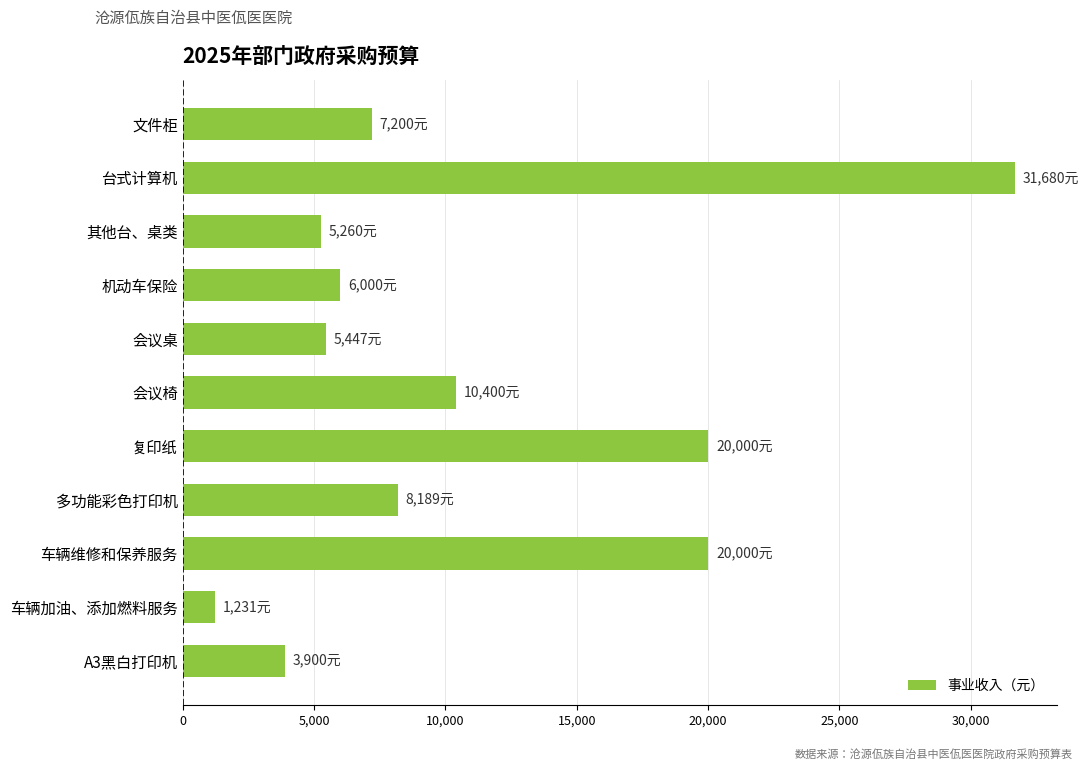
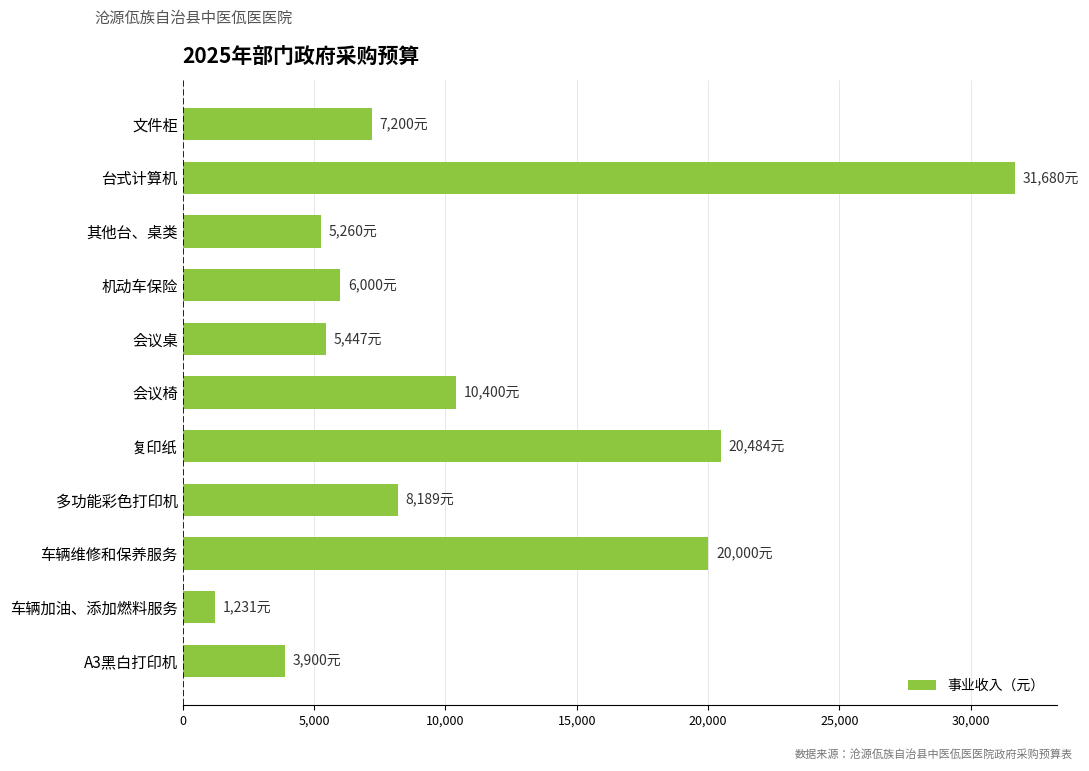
  {
    "文件柜": "7,200元",
    "台式计算机": "31,680元",
    "其他台、桌类": "5,260元",
    "机动车保险": "6,000元",
    "会议桌": "5,447元",
    "会议椅": "10,400元",
-   "复印纸": "20,000元",
+   "复印纸": "20,484元",
    "多功能彩色打印机": "8,189元",
    "车辆维修和保养服务": "20,000元",
    "车辆加油、添加燃料服务": "1,231元",
    "A3黑白打印机": "3,900元"
  }
